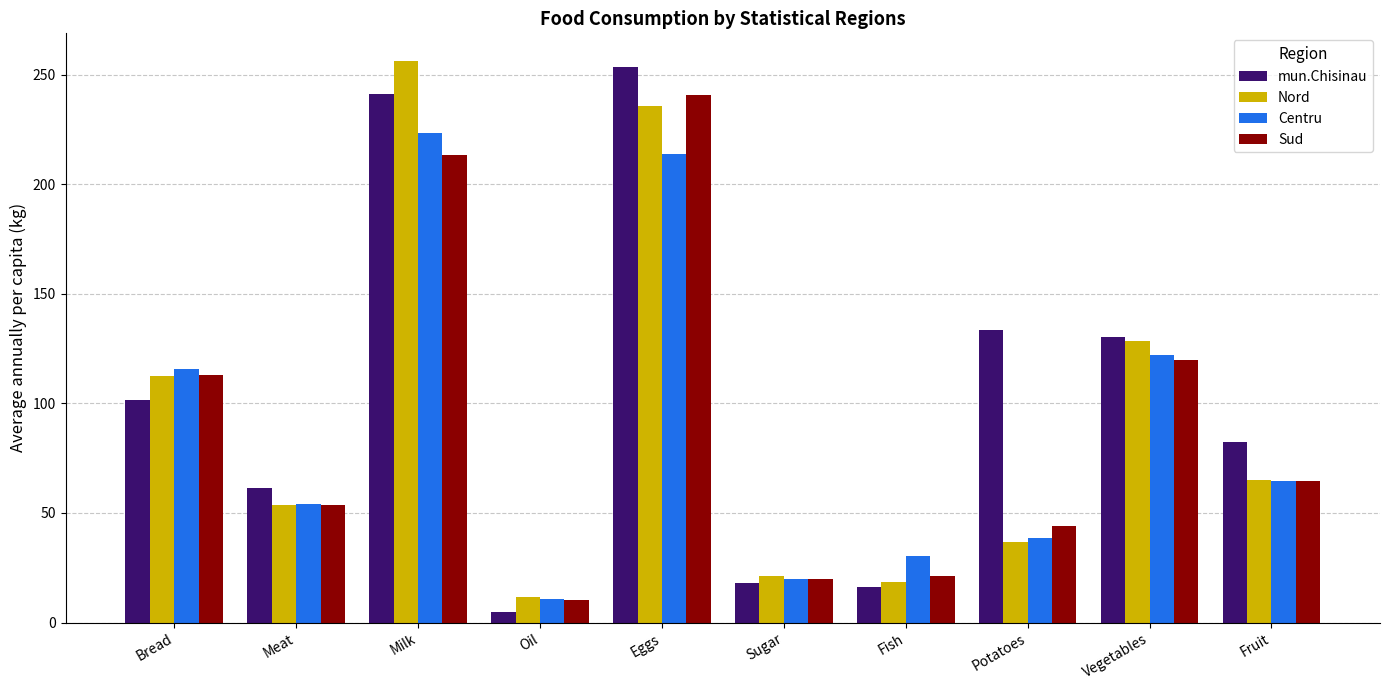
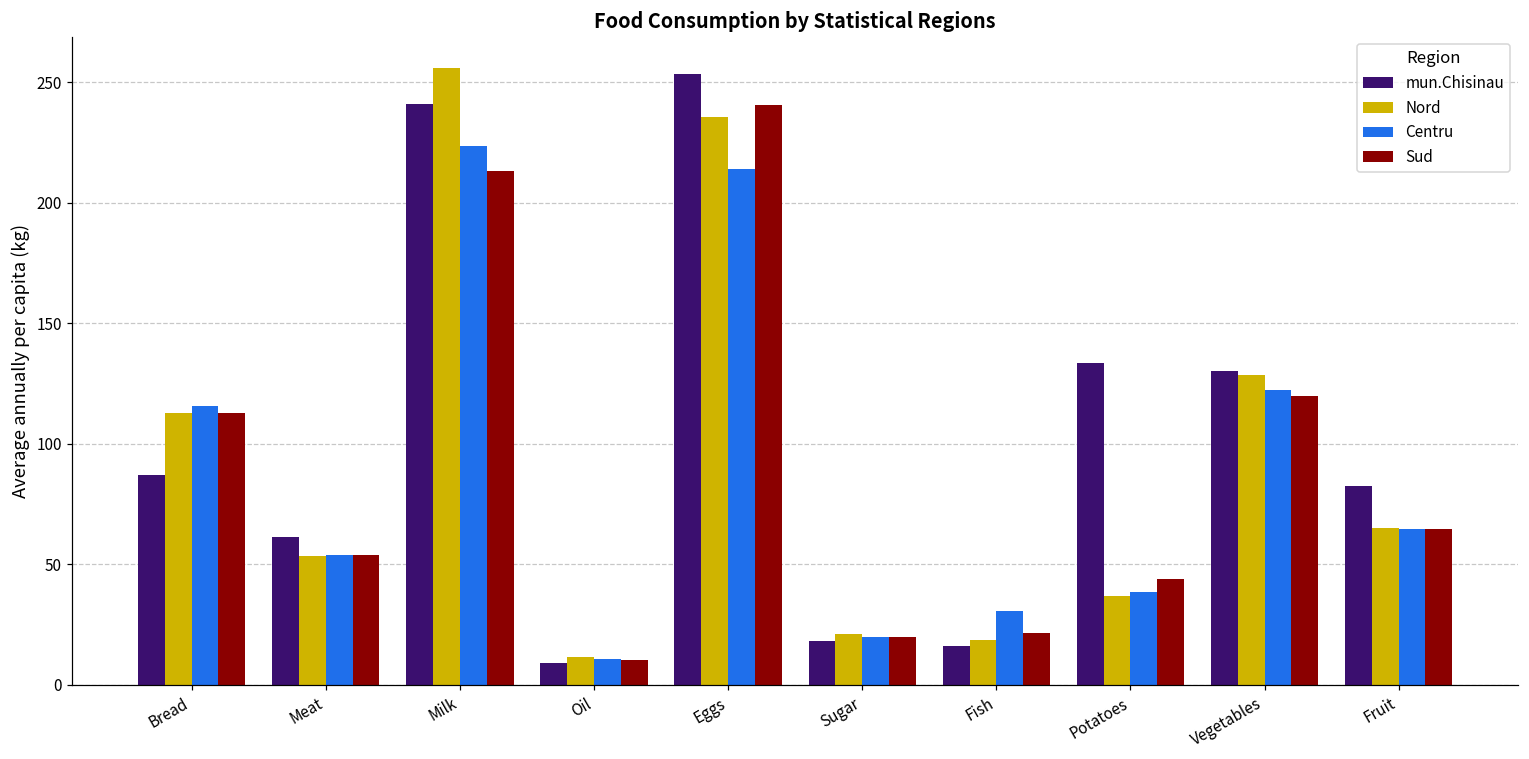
  {
    "mun.Chisinau": {
-     "Bread": 101,
+     "Bread": 87,
      "Meat": 61,
      "Milk": 241,
-     "Oil": 5,
+     "Oil": 9,
      "Eggs": 253,
      "Sugar": 18,
      "Fish": 16,
      "Potatoes": 133,
      "Vegetables": 130,
      "Fruit": 82
    },
    "Nord": {
      "Bread": 113,
      "Meat": 54,
      "Milk": 256,
      "Oil": 12,
      "Eggs": 236,
      "Sugar": 21,
      "Fish": 18,
      "Potatoes": 37,
      "Vegetables": 128,
      "Fruit": 65
    },
    "Centru": {
      "Bread": 116,
      "Meat": 54,
      "Milk": 223,
      "Oil": 11,
      "Eggs": 214,
      "Sugar": 20,
      "Fish": 31,
      "Potatoes": 38,
      "Vegetables": 122,
      "Fruit": 65
    },
    "Sud": {
      "Bread": 113,
      "Meat": 54,
      "Milk": 213,
      "Oil": 10,
      "Eggs": 241,
      "Sugar": 20,
      "Fish": 21,
      "Potatoes": 44,
      "Vegetables": 120,
      "Fruit": 65
    }
  }
